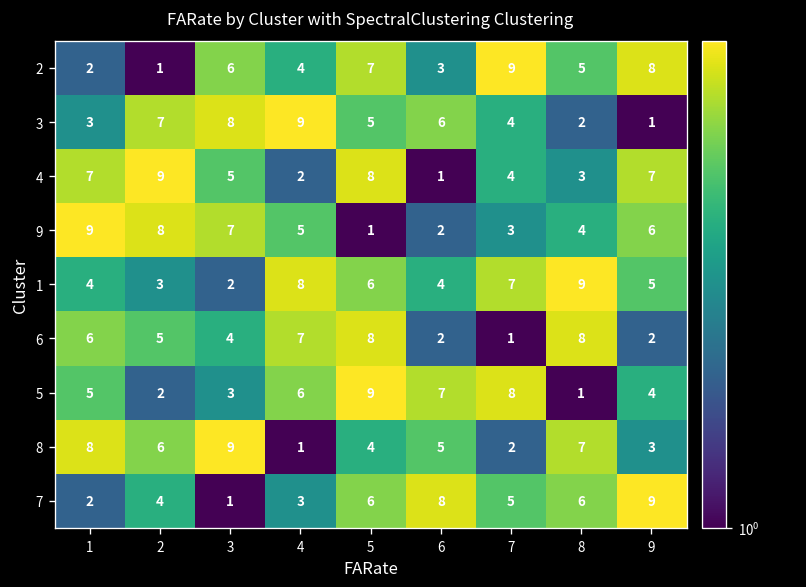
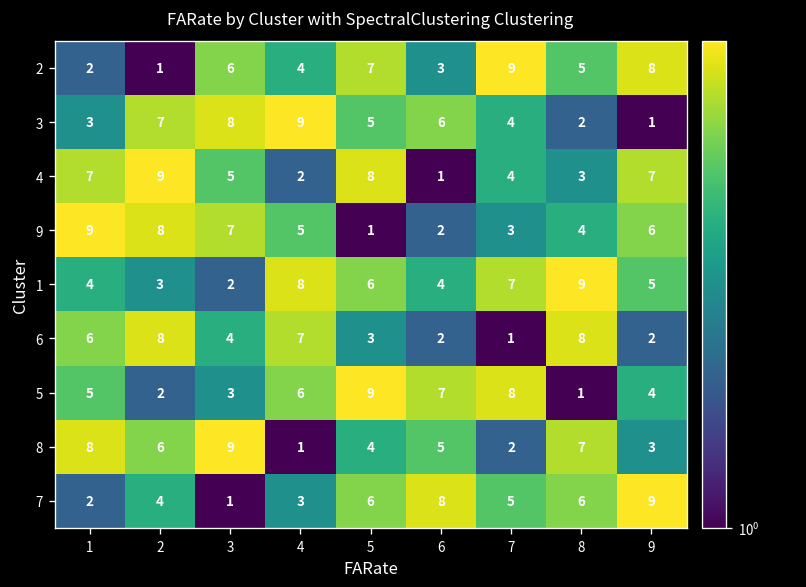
  {
    "2": {
      "1": 2,
      "2": 1,
      "3": 6,
      "4": 4,
      "5": 7,
      "6": 3,
      "7": 9,
      "8": 5,
      "9": 8
    },
    "3": {
      "1": 3,
      "2": 7,
      "3": 8,
      "4": 9,
      "5": 5,
      "6": 6,
      "7": 4,
      "8": 2,
      "9": 1
    },
    "4": {
      "1": 7,
      "2": 9,
      "3": 5,
      "4": 2,
      "5": 8,
      "6": 1,
      "7": 4,
      "8": 3,
      "9": 7
    },
    "9": {
      "1": 9,
      "2": 8,
      "3": 7,
      "4": 5,
      "5": 1,
      "6": 2,
      "7": 3,
      "8": 4,
      "9": 6
    },
    "1": {
      "1": 4,
      "2": 3,
      "3": 2,
      "4": 8,
      "5": 6,
      "6": 4,
      "7": 7,
      "8": 9,
      "9": 5
    },
    "6": {
      "1": 6,
-     "2": 5,
+     "2": 8,
      "3": 4,
      "4": 7,
-     "5": 8,
+     "5": 3,
      "6": 2,
      "7": 1,
      "8": 8,
      "9": 2
    },
    "5": {
      "1": 5,
      "2": 2,
      "3": 3,
      "4": 6,
      "5": 9,
      "6": 7,
      "7": 8,
      "8": 1,
      "9": 4
    },
    "8": {
      "1": 8,
      "2": 6,
      "3": 9,
      "4": 1,
      "5": 4,
      "6": 5,
      "7": 2,
      "8": 7,
      "9": 3
    },
    "7": {
      "1": 2,
      "2": 4,
      "3": 1,
      "4": 3,
      "5": 6,
      "6": 8,
      "7": 5,
      "8": 6,
      "9": 9
    }
  }
